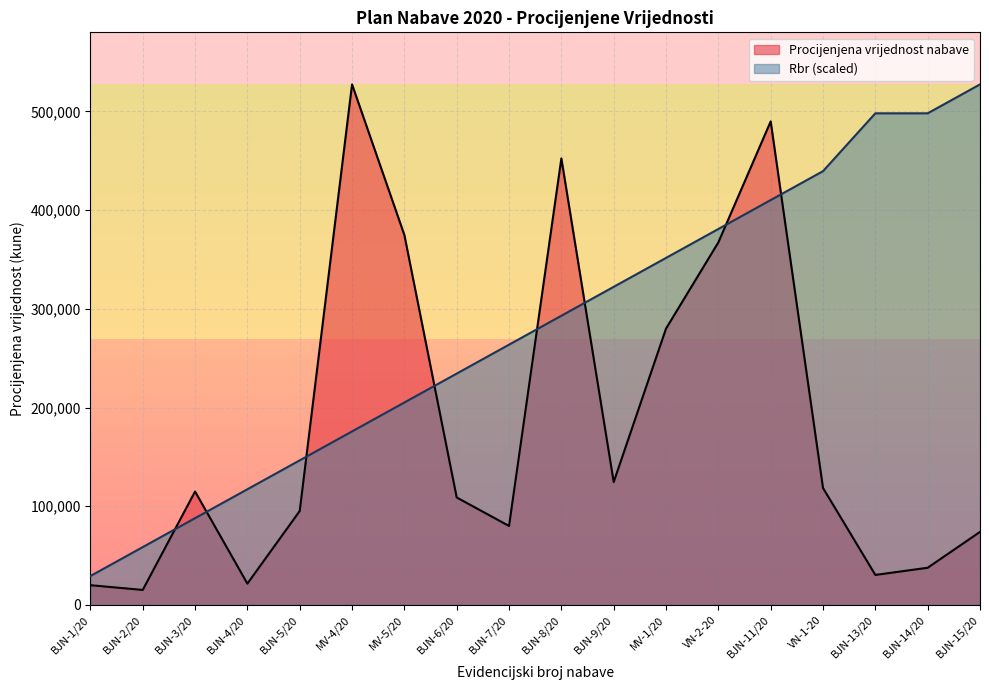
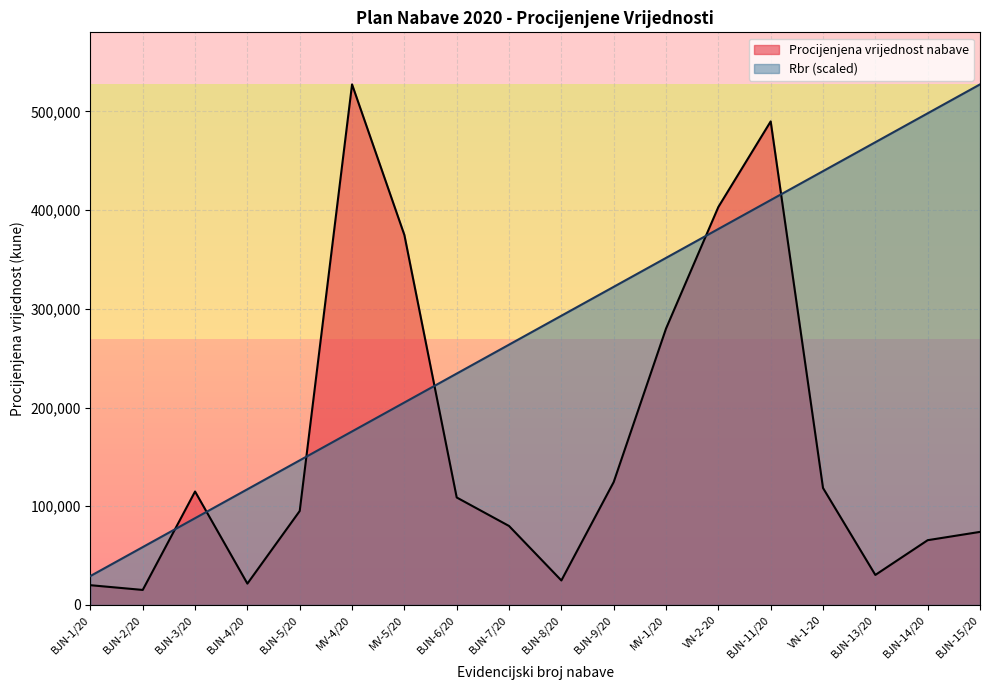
  {
    "Procijenjena vrijednost nabave": {
      "BJN-1/20": "20,000",
      "BJN-2/20": "20,000",
      "BJN-3/20": "110,000",
      "BJN-4/20": "20,000",
      "BJN-5/20": "100,000",
      "MV-4/20": "530,000",
      "MV-5/20": "370,000",
      "BJN-6/20": "110,000",
      "BJN-7/20": "80,000",
-     "BJN-8/20": "450,000",
+     "BJN-8/20": "20,000",
      "BJN-9/20": "120,000",
      "MV-1/20": "280,000",
-     "VN-2-20": "370,000",
+     "VN-2-20": "400,000",
      "BJN-11/20": "490,000",
      "VN-1-20": "120,000",
      "BJN-13/20": "30,000",
-     "BJN-14/20": "40,000",
+     "BJN-14/20": "70,000",
      "BJN-15/20": "70,000"
    },
    "Rbr (scaled)": {
      "BJN-1/20": "30,000",
      "BJN-2/20": "60,000",
      "BJN-3/20": "90,000",
      "BJN-4/20": "120,000",
      "BJN-5/20": "150,000",
      "MV-4/20": "180,000",
      "MV-5/20": "210,000",
      "BJN-6/20": "230,000",
      "BJN-7/20": "260,000",
      "BJN-8/20": "290,000",
      "BJN-9/20": "320,000",
      "MV-1/20": "350,000",
      "VN-2-20": "380,000",
      "BJN-11/20": "410,000",
      "VN-1-20": "440,000",
-     "BJN-13/20": "500,000",
+     "BJN-13/20": "470,000",
      "BJN-14/20": "500,000",
      "BJN-15/20": "530,000"
    }
  }
